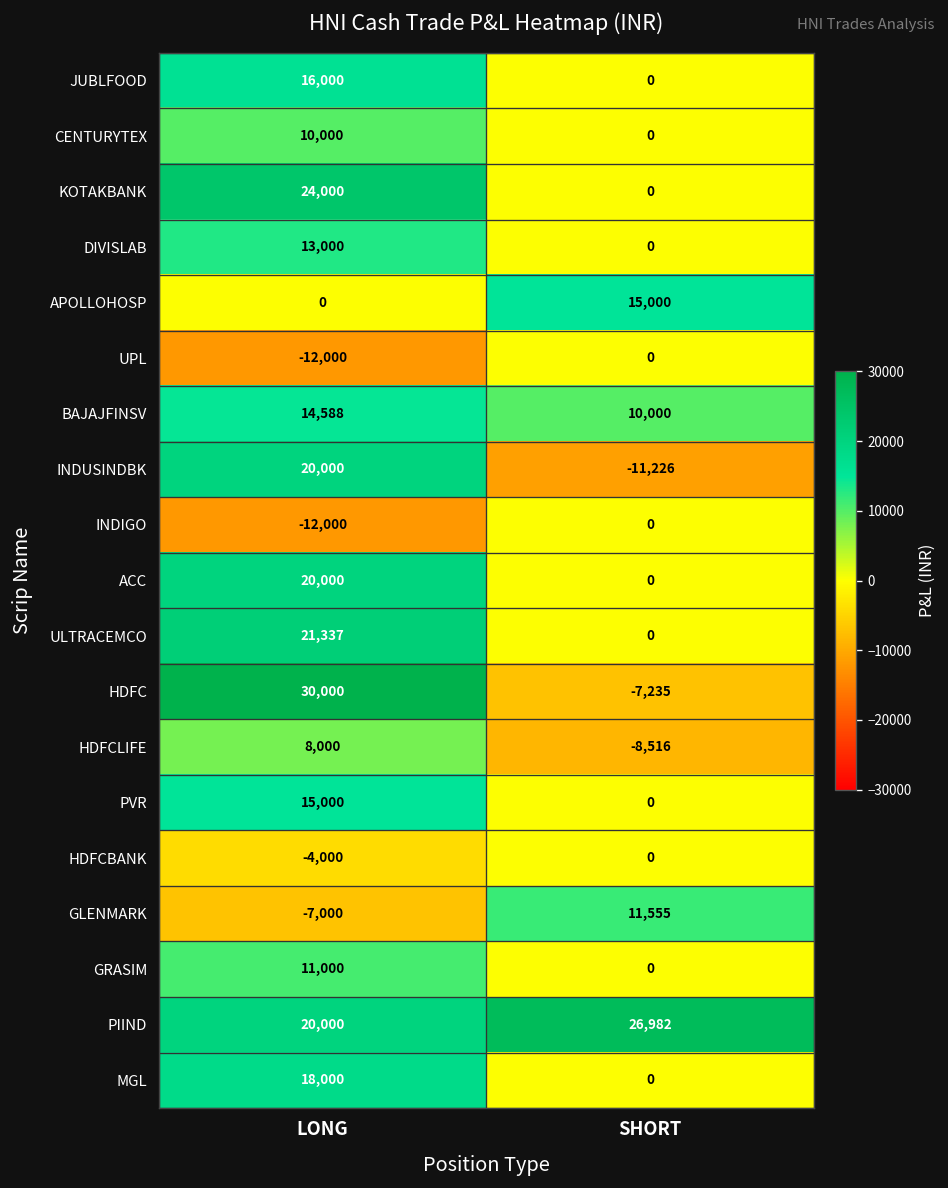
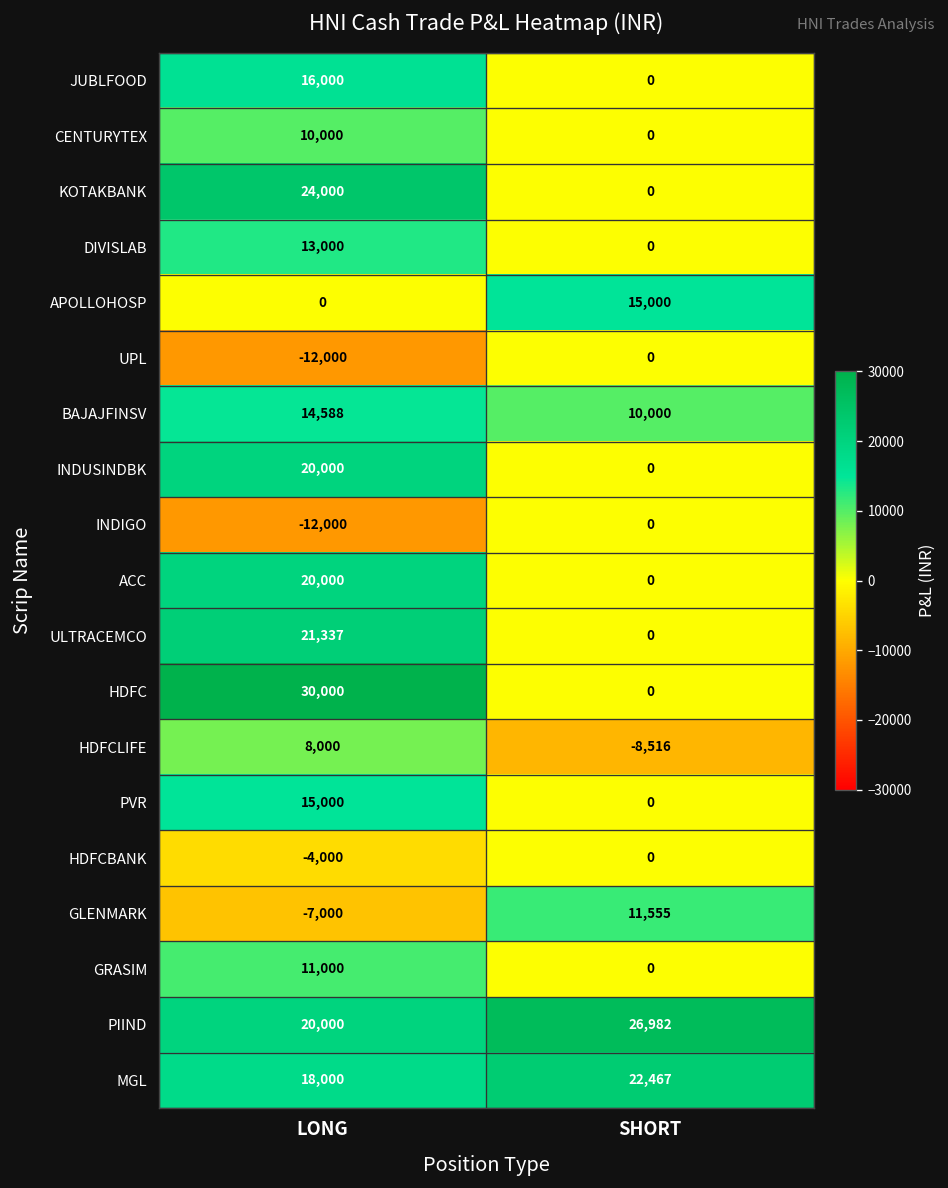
  {
    "JUBLFOOD": {
      "LONG": "16,000",
      "SHORT": "0"
    },
    "CENTURYTEX": {
      "LONG": "10,000",
      "SHORT": "0"
    },
    "KOTAKBANK": {
      "LONG": "24,000",
      "SHORT": "0"
    },
    "DIVISLAB": {
      "LONG": "13,000",
      "SHORT": "0"
    },
    "APOLLOHOSP": {
      "LONG": "0",
      "SHORT": "15,000"
    },
    "UPL": {
      "LONG": "-12,000",
      "SHORT": "0"
    },
    "BAJAJFINSV": {
      "LONG": "14,588",
      "SHORT": "10,000"
    },
    "INDUSINDBK": {
      "LONG": "20,000",
-     "SHORT": "-11,226"
+     "SHORT": "0"
    },
    "INDIGO": {
      "LONG": "-12,000",
      "SHORT": "0"
    },
    "ACC": {
      "LONG": "20,000",
      "SHORT": "0"
    },
    "ULTRACEMCO": {
      "LONG": "21,337",
      "SHORT": "0"
    },
    "HDFC": {
      "LONG": "30,000",
-     "SHORT": "-7,235"
+     "SHORT": "0"
    },
    "HDFCLIFE": {
      "LONG": "8,000",
      "SHORT": "-8,516"
    },
    "PVR": {
      "LONG": "15,000",
      "SHORT": "0"
    },
    "HDFCBANK": {
      "LONG": "-4,000",
      "SHORT": "0"
    },
    "GLENMARK": {
      "LONG": "-7,000",
      "SHORT": "11,555"
    },
    "GRASIM": {
      "LONG": "11,000",
      "SHORT": "0"
    },
    "PIIND": {
      "LONG": "20,000",
      "SHORT": "26,982"
    },
    "MGL": {
      "LONG": "18,000",
-     "SHORT": "0"
+     "SHORT": "22,467"
    }
  }
